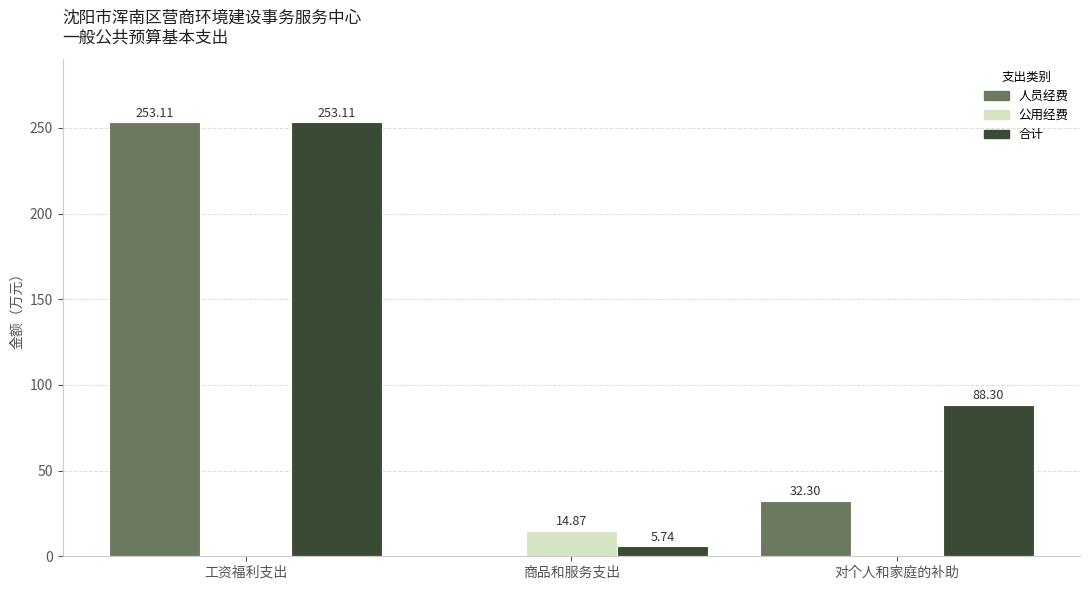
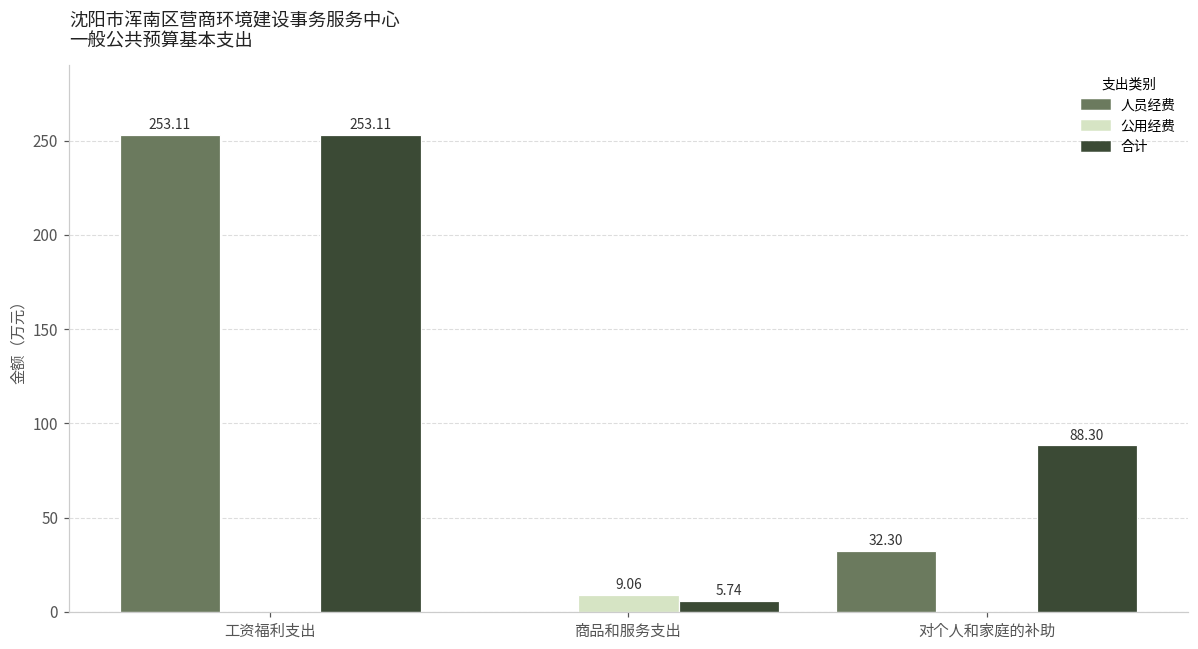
  {
    "人员经费": {
      "工资福利支出": 253.11,
      "对个人和家庭的补助": 32.30
    },
    "公用经费": {
-     "商品和服务支出": 14.87
+     "商品和服务支出": 9.06
    },
    "合计": {
      "工资福利支出": 253.11,
      "商品和服务支出": 5.74,
      "对个人和家庭的补助": 88.30
    }
  }
